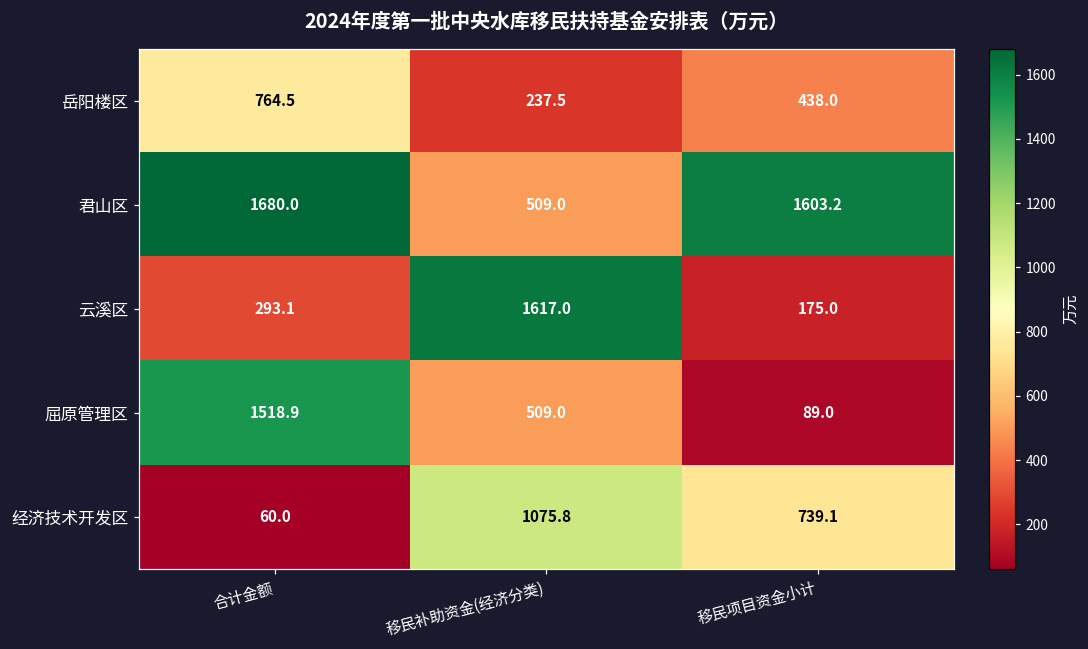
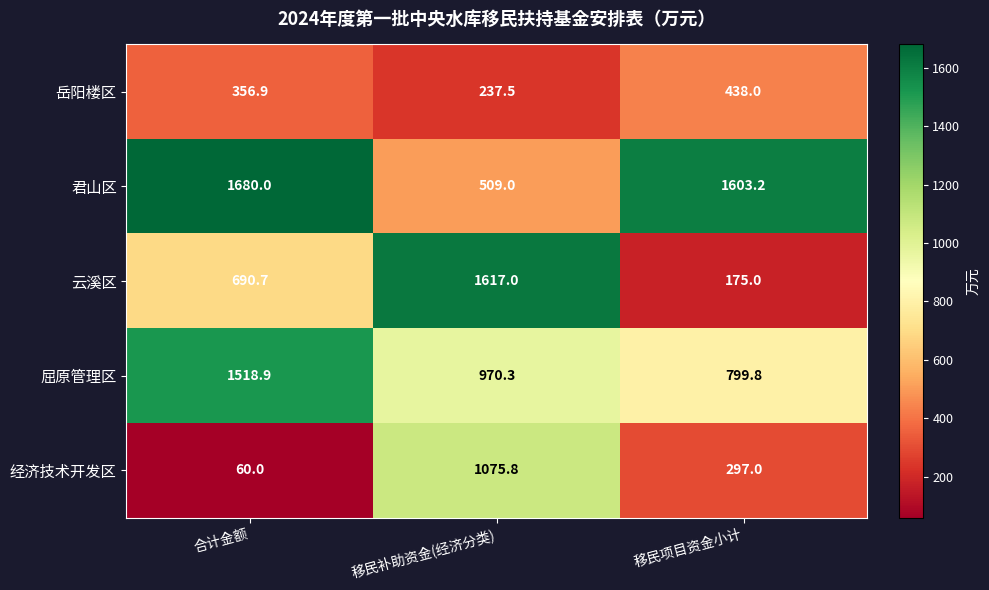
  {
    "岳阳楼区": {
-     "合计金额": 764.5,
+     "合计金额": 356.9,
      "移民补助资金(经济分类)": 237.5,
      "移民项目资金小计": 438.0
    },
    "君山区": {
      "合计金额": 1680.0,
      "移民补助资金(经济分类)": 509.0,
      "移民项目资金小计": 1603.2
    },
    "云溪区": {
-     "合计金额": 293.1,
+     "合计金额": 690.7,
      "移民补助资金(经济分类)": 1617.0,
      "移民项目资金小计": 175.0
    },
    "屈原管理区": {
      "合计金额": 1518.9,
-     "移民补助资金(经济分类)": 509.0,
-     "移民项目资金小计": 89.0
+     "移民补助资金(经济分类)": 970.3,
+     "移民项目资金小计": 799.8
    },
    "经济技术开发区": {
      "合计金额": 60.0,
      "移民补助资金(经济分类)": 1075.8,
-     "移民项目资金小计": 739.1
+     "移民项目资金小计": 297.0
    }
  }
